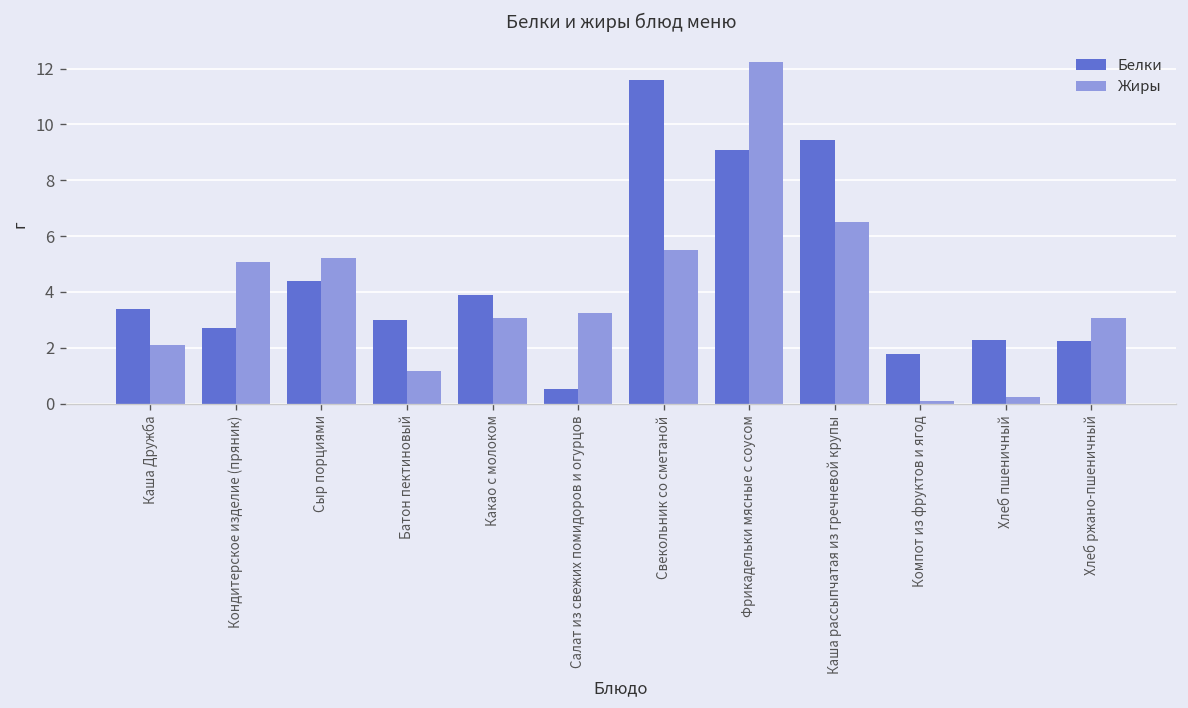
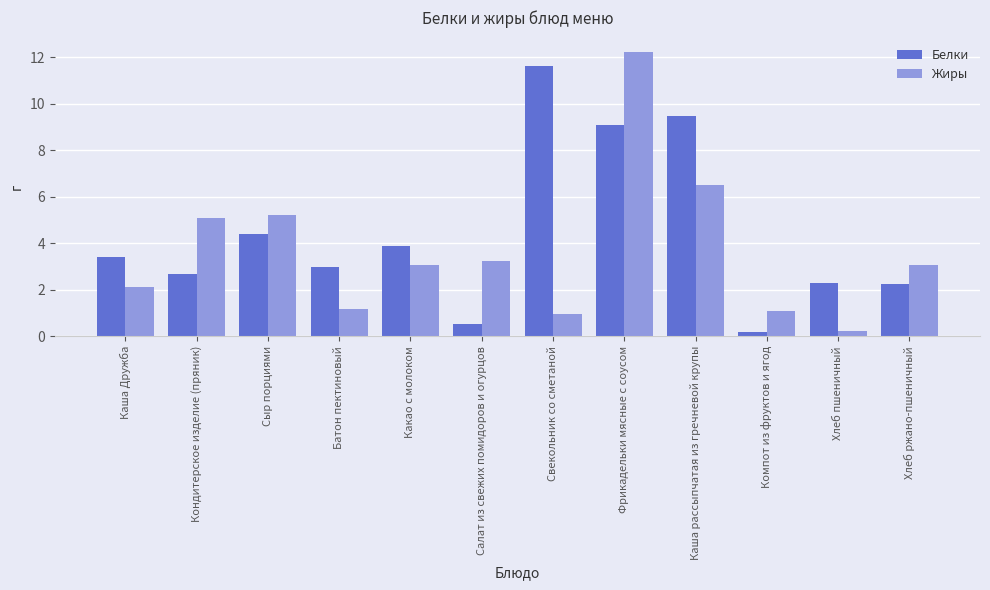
  {
    "Белки": {
      "Каша Дружба": 3.4,
      "Кондитерское изделие (пряник)": 2.7,
      "Сыр порциями": 4.4,
      "Батон пектиновый": 3.0,
      "Какао с молоком": 3.9,
      "Салат из свежих помидоров и огурцов": 0.5,
      "Свекольник со сметаной": 11.6,
      "Фрикадельки мясные с соусом": 9.1,
      "Каша рассыпчатая из гречневой крупы": 9.5,
-     "Компот из фруктов и ягод": 1.8,
+     "Компот из фруктов и ягод": 0.2,
      "Хлеб пшеничный": 2.3,
      "Хлеб ржано-пшеничный": 2.2
    },
    "Жиры": {
      "Каша Дружба": 2.1,
      "Кондитерское изделие (пряник)": 5.1,
      "Сыр порциями": 5.2,
      "Батон пектиновый": 1.2,
      "Какао с молоком": 3.1,
      "Салат из свежих помидоров и огурцов": 3.3,
-     "Свекольник со сметаной": 5.5,
+     "Свекольник со сметаной": 1.0,
      "Фрикадельки мясные с соусом": 12.2,
      "Каша рассыпчатая из гречневой крупы": 6.5,
-     "Компот из фруктов и ягод": 0.1,
+     "Компот из фруктов и ягод": 1.1,
      "Хлеб пшеничный": 0.2,
      "Хлеб ржано-пшеничный": 3.1
    }
  }
